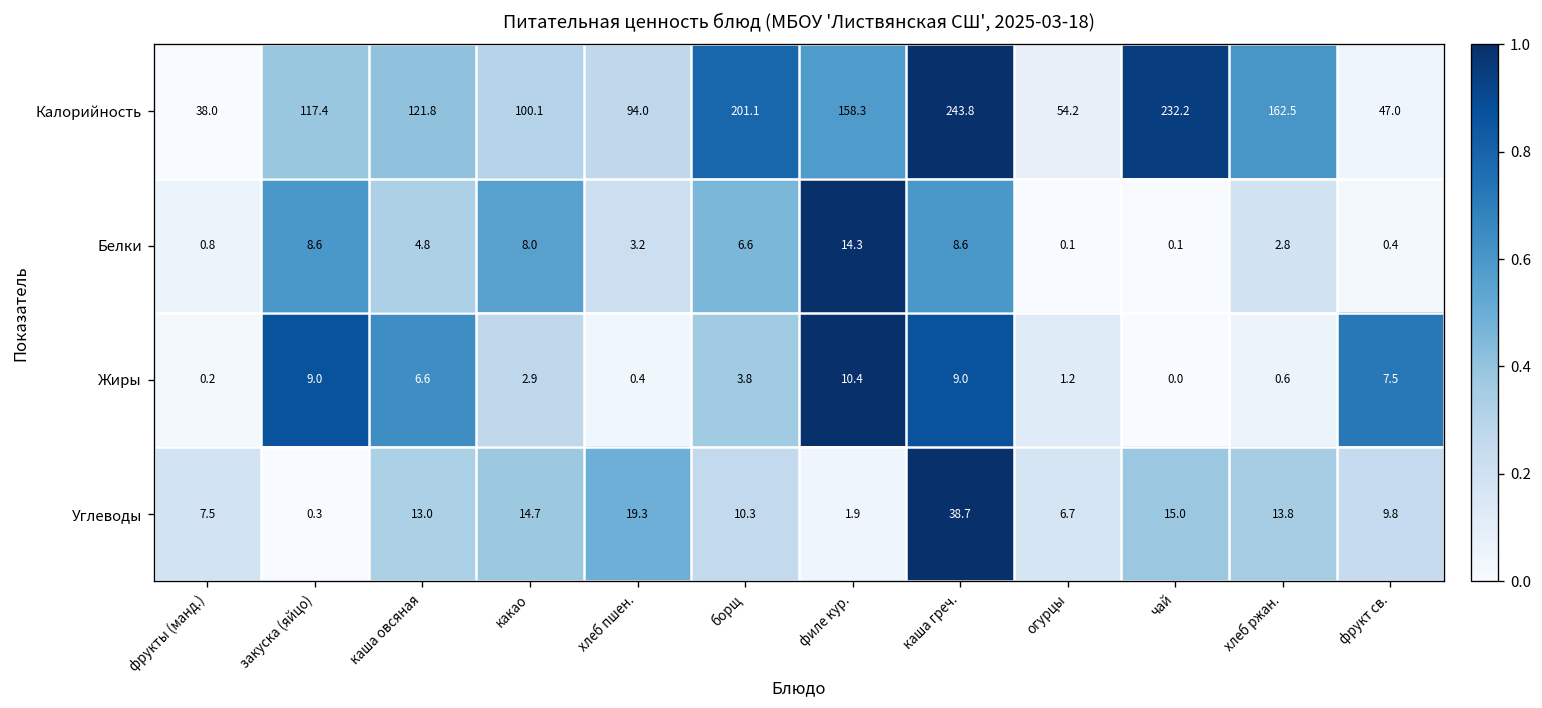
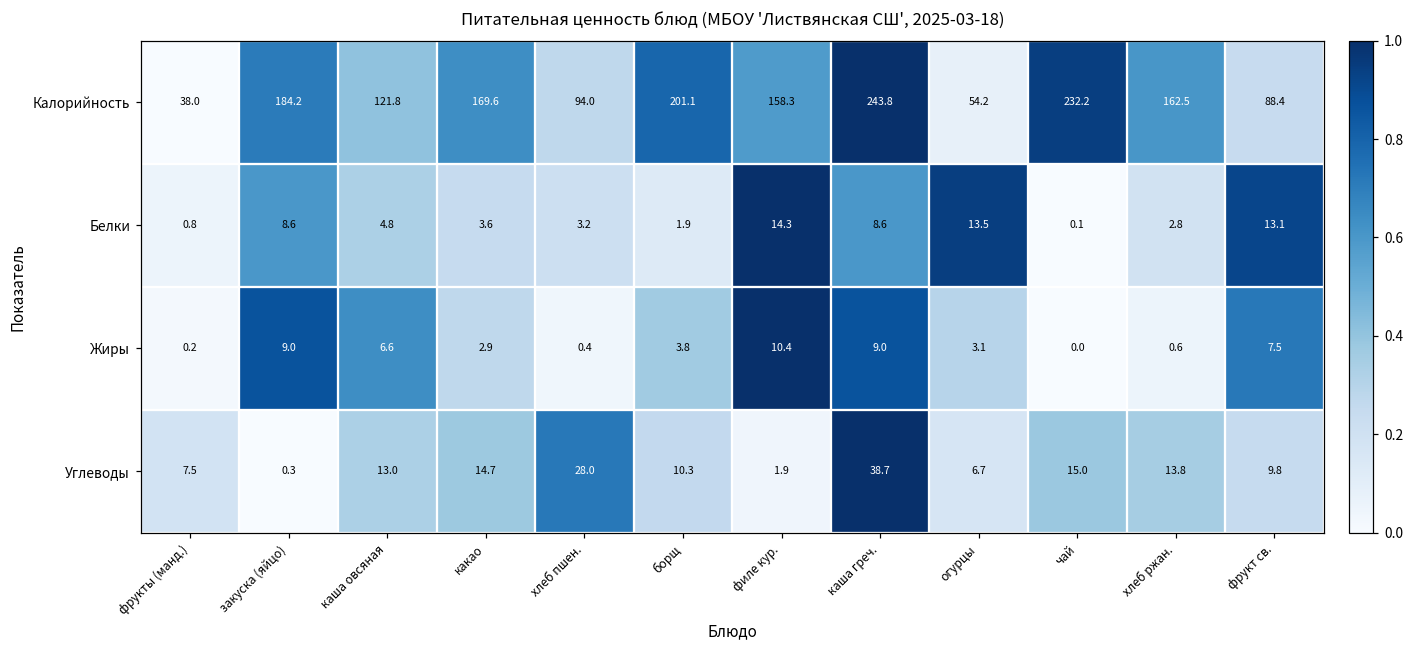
  {
    "Калорийность": {
      "фрукты (манд.)": 38.0,
-     "закуска (яйцо)": 117.4,
+     "закуска (яйцо)": 184.2,
      "каша овсяная": 121.8,
-     "какао": 100.1,
+     "какао": 169.6,
      "хлеб пшен.": 94.0,
      "борщ": 201.1,
      "филе кур.": 158.3,
      "каша греч.": 243.8,
      "огурцы": 54.2,
      "чай": 232.2,
      "хлеб ржан.": 162.5,
-     "фрукт св.": 47.0
+     "фрукт св.": 88.4
    },
    "Белки": {
      "фрукты (манд.)": 0.8,
      "закуска (яйцо)": 8.6,
      "каша овсяная": 4.8,
-     "какао": 8.0,
+     "какао": 3.6,
      "хлеб пшен.": 3.2,
-     "борщ": 6.6,
+     "борщ": 1.9,
      "филе кур.": 14.3,
      "каша греч.": 8.6,
-     "огурцы": 0.1,
+     "огурцы": 13.5,
      "чай": 0.1,
      "хлеб ржан.": 2.8,
-     "фрукт св.": 0.4
+     "фрукт св.": 13.1
    },
    "Жиры": {
      "фрукты (манд.)": 0.2,
      "закуска (яйцо)": 9.0,
      "каша овсяная": 6.6,
      "какао": 2.9,
      "хлеб пшен.": 0.4,
      "борщ": 3.8,
      "филе кур.": 10.4,
      "каша греч.": 9.0,
-     "огурцы": 1.2,
+     "огурцы": 3.1,
      "чай": 0.0,
      "хлеб ржан.": 0.6,
      "фрукт св.": 7.5
    },
    "Углеводы": {
      "фрукты (манд.)": 7.5,
      "закуска (яйцо)": 0.3,
      "каша овсяная": 13.0,
      "какао": 14.7,
-     "хлеб пшен.": 19.3,
+     "хлеб пшен.": 28.0,
      "борщ": 10.3,
      "филе кур.": 1.9,
      "каша греч.": 38.7,
      "огурцы": 6.7,
      "чай": 15.0,
      "хлеб ржан.": 13.8,
      "фрукт св.": 9.8
    }
  }
